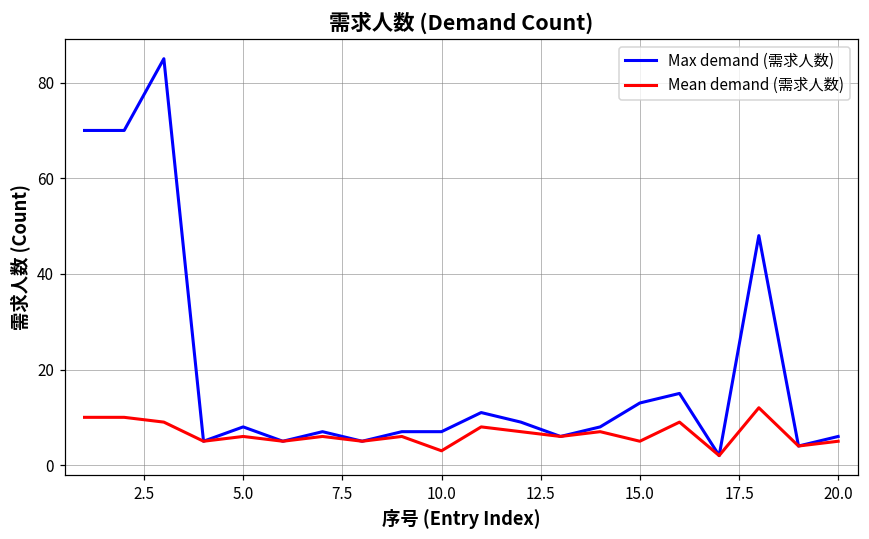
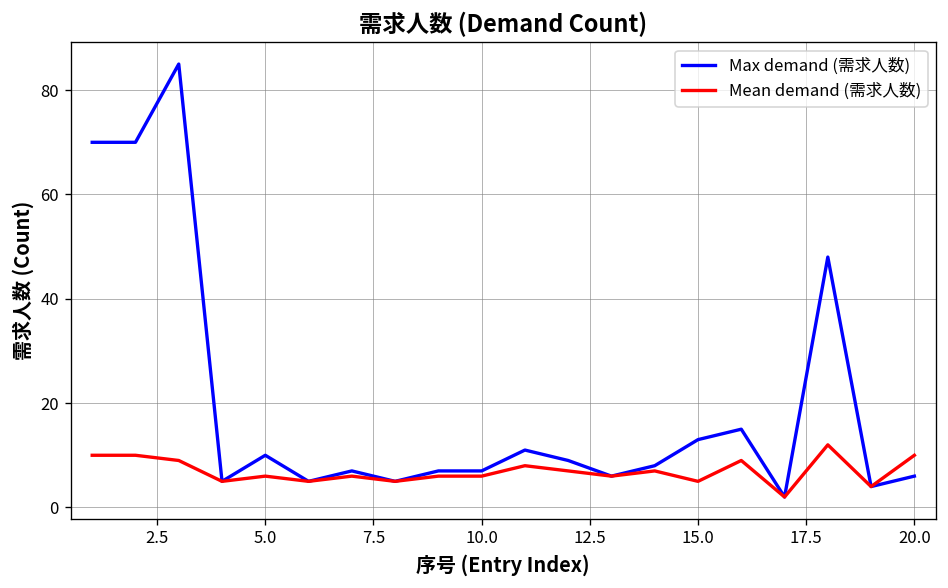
  {
    "Max demand (需求人数)": {
-     "5.0": 8,
+     "5.0": 10,
      "10.0": 7,
      "15.0": 13,
      "20.0": 6
    },
    "Mean demand (需求人数)": {
      "5.0": 6,
-     "10.0": 3,
+     "10.0": 6,
      "15.0": 5,
-     "20.0": 5
+     "20.0": 10
    }
  }
